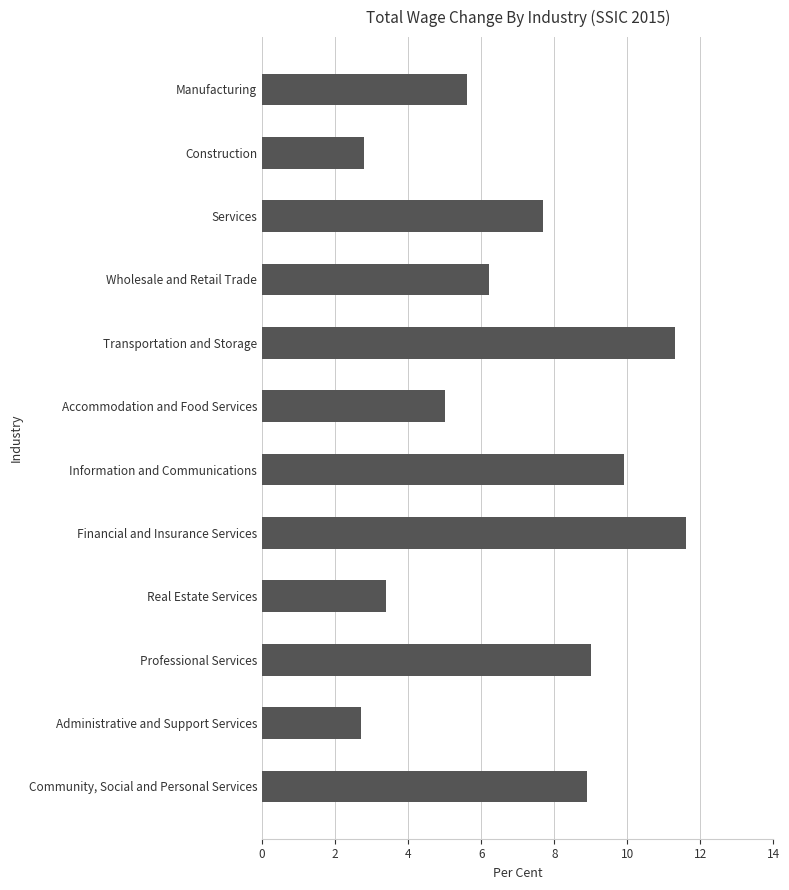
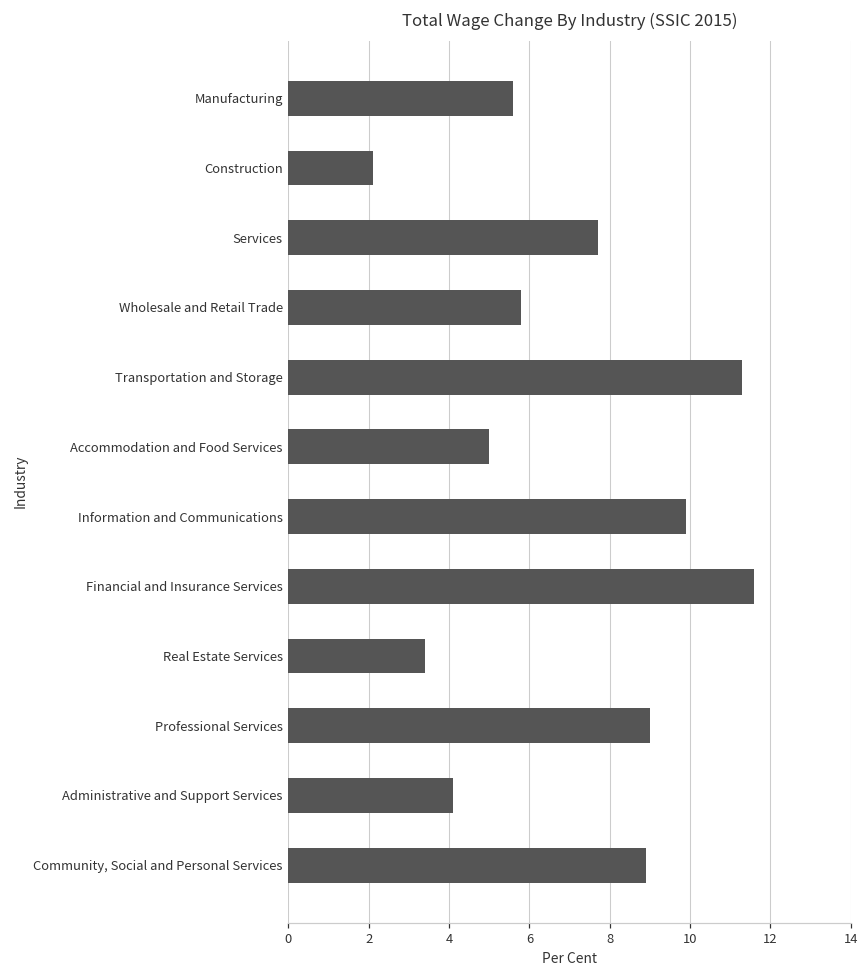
  {
    "Manufacturing": 5.6,
-   "Construction": 2.8,
+   "Construction": 2.1,
    "Services": 7.7,
-   "Wholesale and Retail Trade": 6.2,
+   "Wholesale and Retail Trade": 5.8,
    "Transportation and Storage": 11.3,
    "Accommodation and Food Services": 5.0,
    "Information and Communications": 9.9,
    "Financial and Insurance Services": 11.6,
    "Real Estate Services": 3.4,
    "Professional Services": 9.0,
-   "Administrative and Support Services": 2.7,
+   "Administrative and Support Services": 4.1,
    "Community, Social and Personal Services": 8.9
  }
